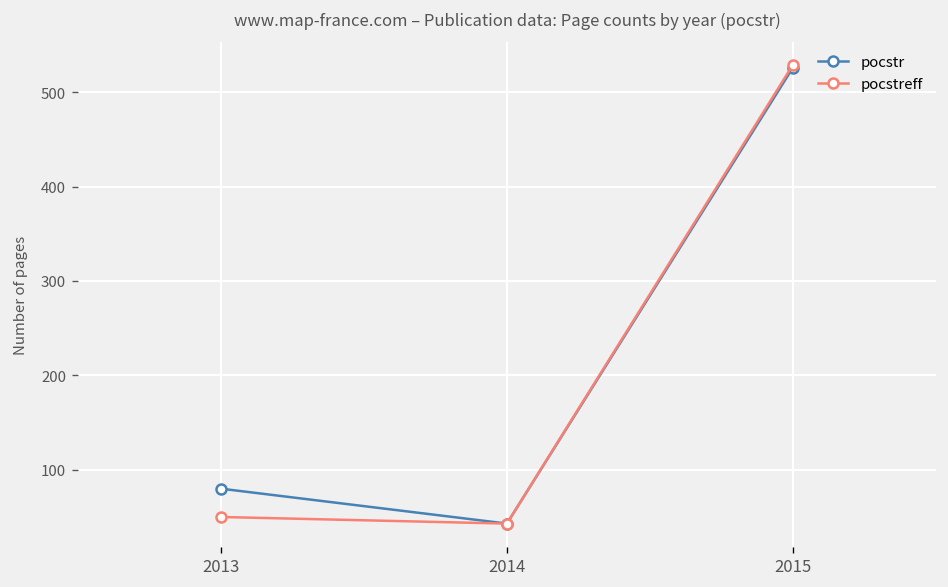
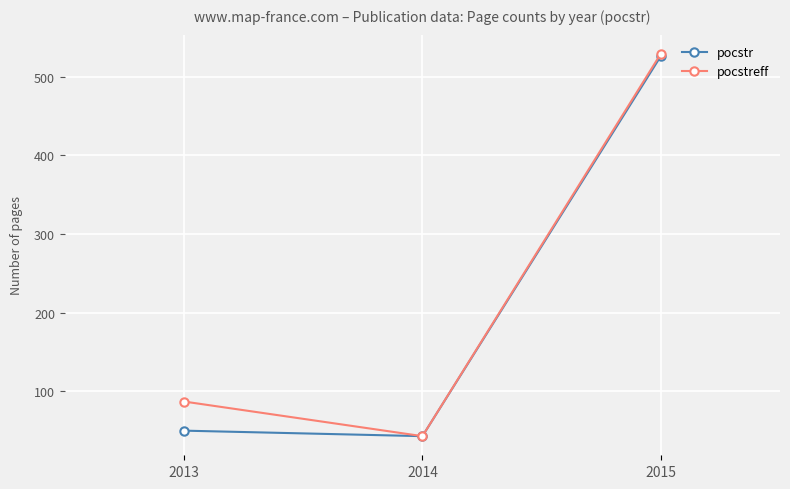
  {
    "pocstr": {
-     "2013": 80
+     "2013": 50
    },
    "pocstreff": {
-     "2013": 50
+     "2013": 90
    }
  }
